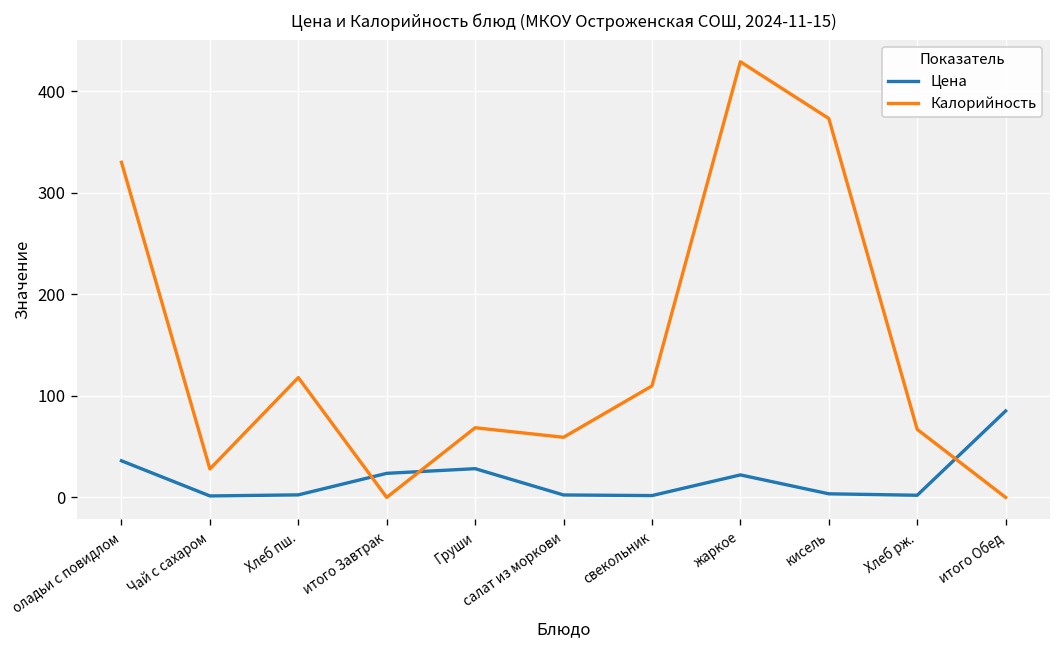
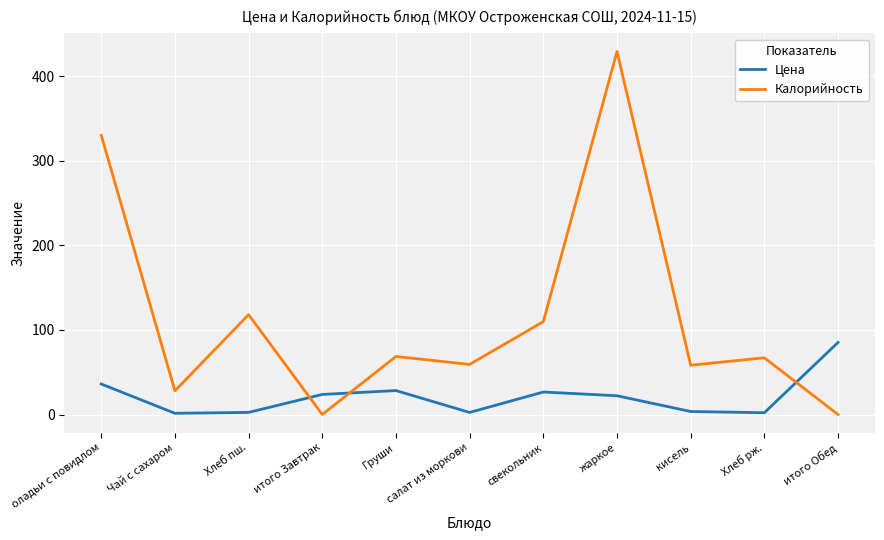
  {
    "Цена": {
      "оладьи с повидлом": 40,
      "Чай с сахаром": 0,
      "Хлеб пш.": 0,
      "итого Завтрак": 20,
      "Груши": 30,
      "салат из моркови": 0,
-     "свекольник": 0,
+     "свекольник": 30,
      "жаркое": 20,
      "кисель": 0,
      "Хлеб рж.": 0,
      "итого Обед": 90
    },
    "Калорийность": {
      "оладьи с повидлом": 330,
      "Чай с сахаром": 30,
      "Хлеб пш.": 120,
      "итого Завтрак": 0,
      "Груши": 70,
      "салат из моркови": 60,
      "свекольник": 110,
      "жаркое": 430,
-     "кисель": 370,
+     "кисель": 60,
      "Хлеб рж.": 70,
      "итого Обед": 0
    }
  }
